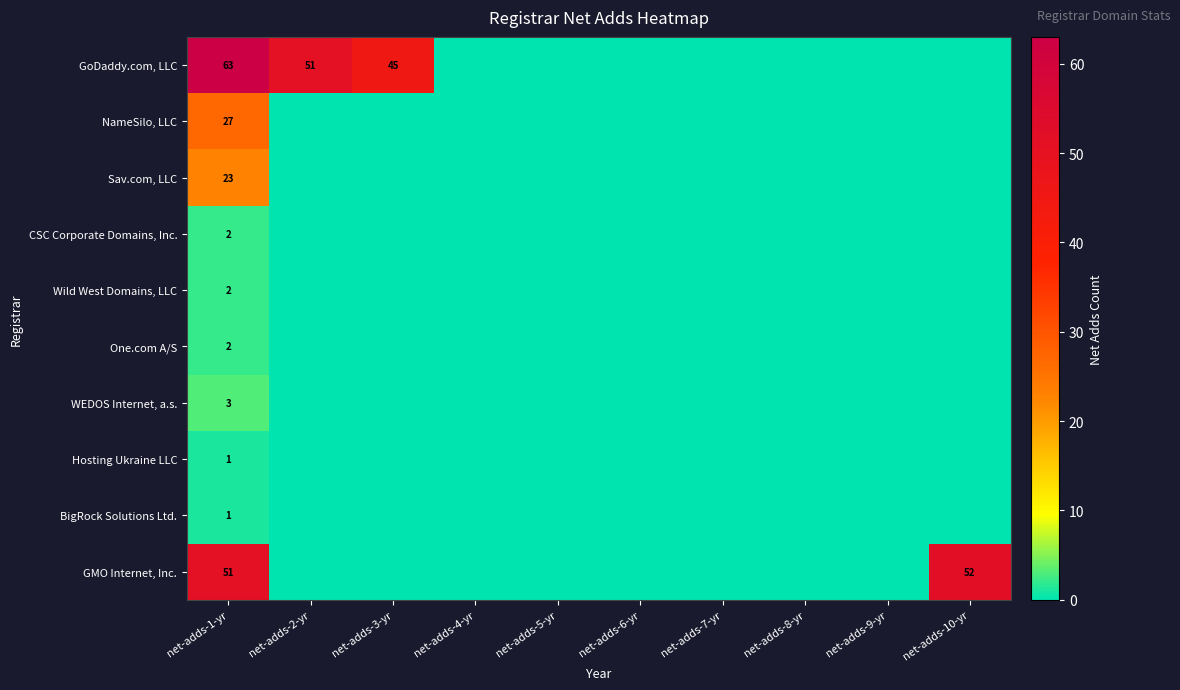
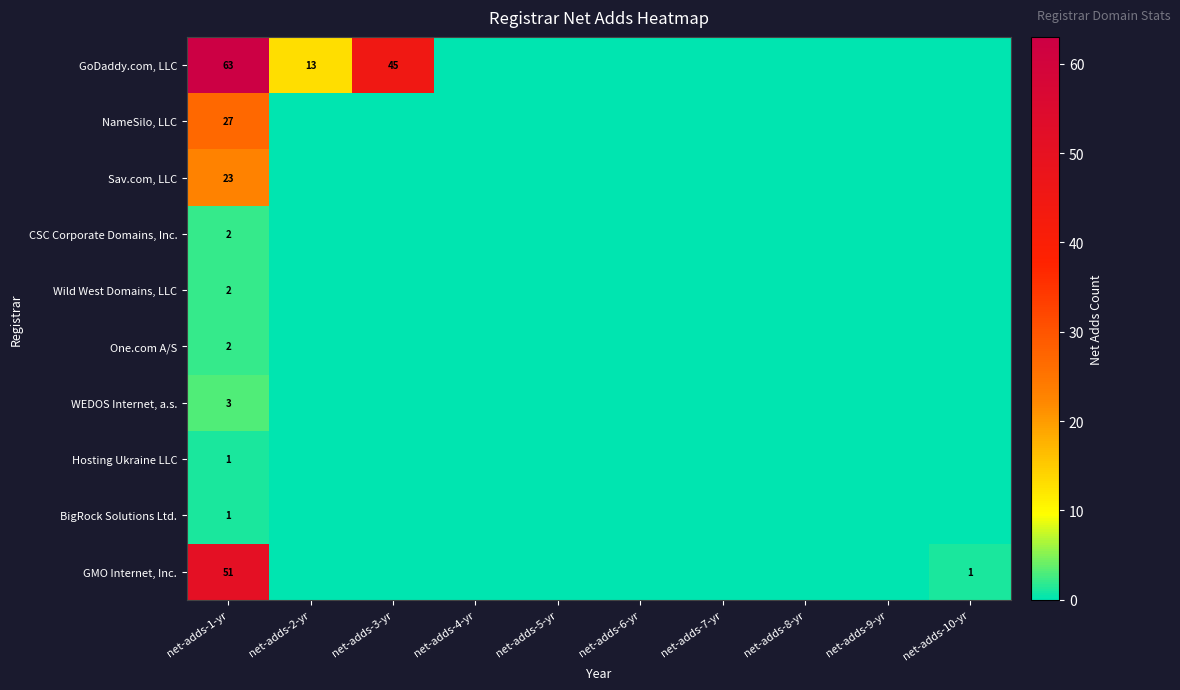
  {
    "GoDaddy.com, LLC": {
      "net-adds-1-yr": 63,
-     "net-adds-2-yr": 51,
+     "net-adds-2-yr": 13,
      "net-adds-3-yr": 45
    },
    "NameSilo, LLC": {
      "net-adds-1-yr": 27
    },
    "Sav.com, LLC": {
      "net-adds-1-yr": 23
    },
    "CSC Corporate Domains, Inc.": {
      "net-adds-1-yr": 2
    },
    "Wild West Domains, LLC": {
      "net-adds-1-yr": 2
    },
    "One.com A/S": {
      "net-adds-1-yr": 2
    },
    "WEDOS Internet, a.s.": {
      "net-adds-1-yr": 3
    },
    "Hosting Ukraine LLC": {
      "net-adds-1-yr": 1
    },
    "BigRock Solutions Ltd.": {
      "net-adds-1-yr": 1
    },
    "GMO Internet, Inc.": {
      "net-adds-1-yr": 51,
-     "net-adds-10-yr": 52
+     "net-adds-10-yr": 1
    }
  }
